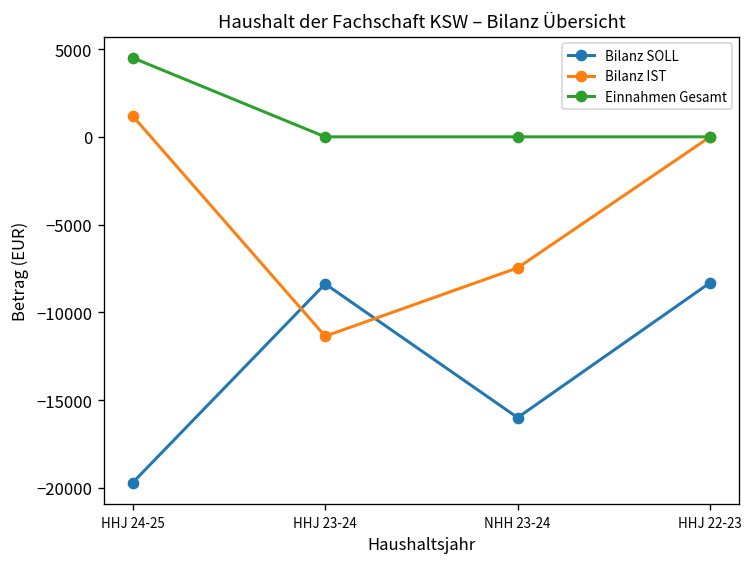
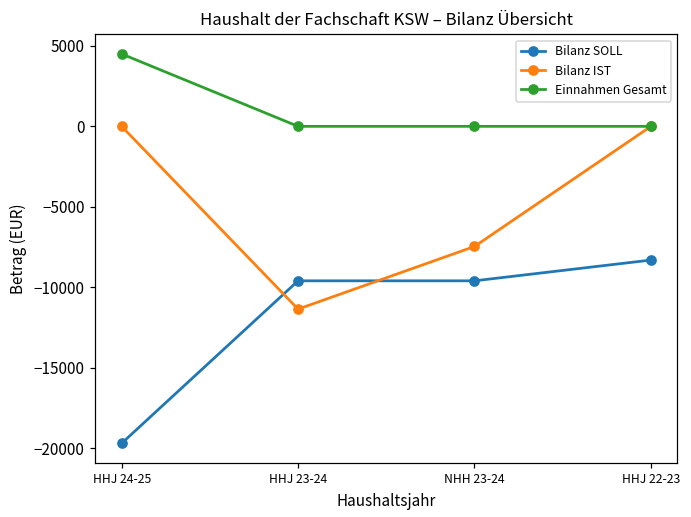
  {
    "Bilanz SOLL": {
      "HHJ 24-25": -19700,
-     "HHJ 23-24": -8400,
-     "NHH 23-24": -16000,
+     "HHJ 23-24": -9600,
+     "NHH 23-24": -9600,
      "HHJ 22-23": -8300
    },
    "Bilanz IST": {
-     "HHJ 24-25": 1200,
+     "HHJ 24-25": 0,
      "HHJ 23-24": -11400,
      "NHH 23-24": -7500
    },
    "Einnahmen Gesamt": {
      "HHJ 24-25": 4500,
      "HHJ 23-24": 0,
      "NHH 23-24": 0
    }
  }
